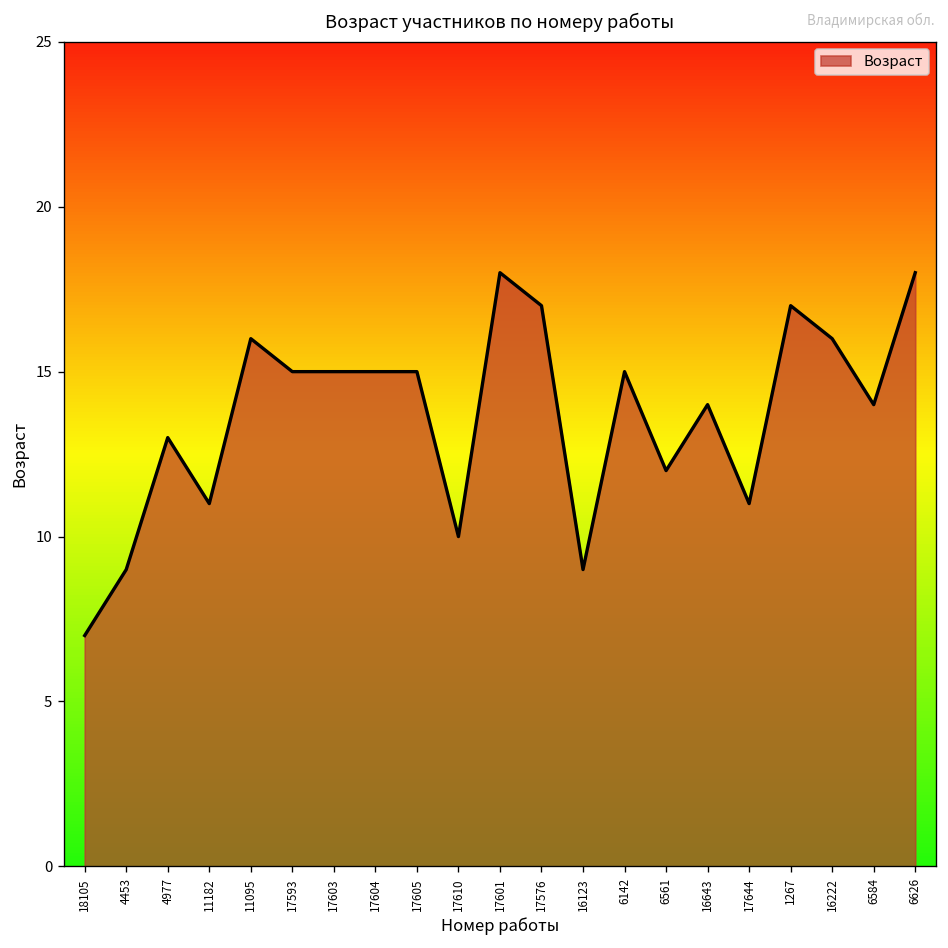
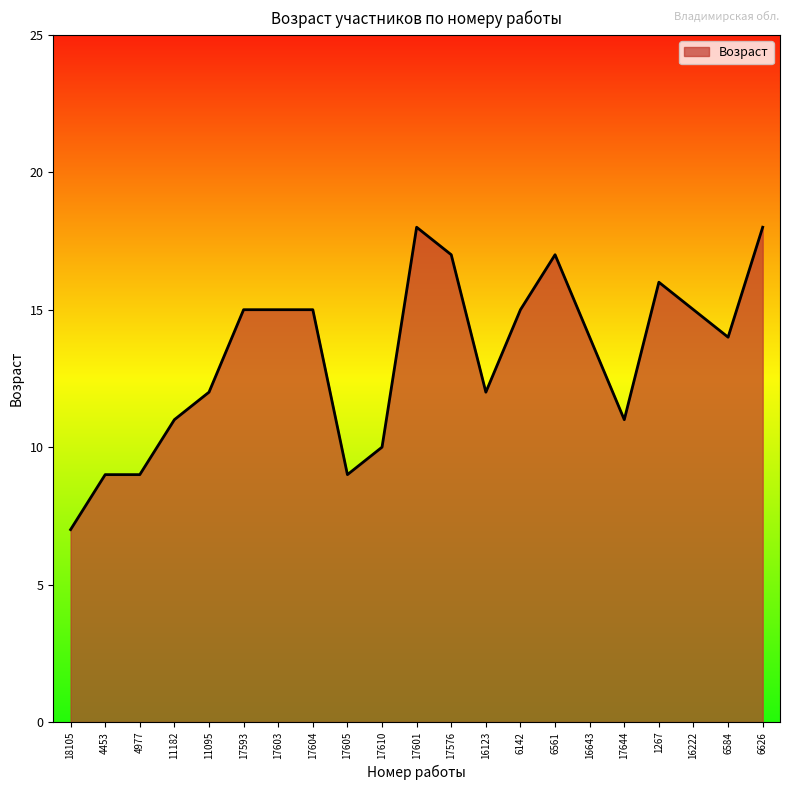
  {
    "18105": 7,
    "4453": 9,
-   "4977": 13,
+   "4977": 9,
    "11182": 11,
-   "11095": 16,
+   "11095": 12,
    "17593": 15,
    "17603": 15,
    "17604": 15,
-   "17605": 15,
+   "17605": 9,
    "17610": 10,
    "17601": 18,
    "17576": 17,
-   "16123": 9,
+   "16123": 12,
    "6142": 15,
-   "6561": 12,
+   "6561": 17,
    "16643": 14,
    "17644": 11,
-   "1267": 17,
-   "16222": 16,
+   "1267": 16,
+   "16222": 15,
    "6584": 14,
    "6626": 18
  }
